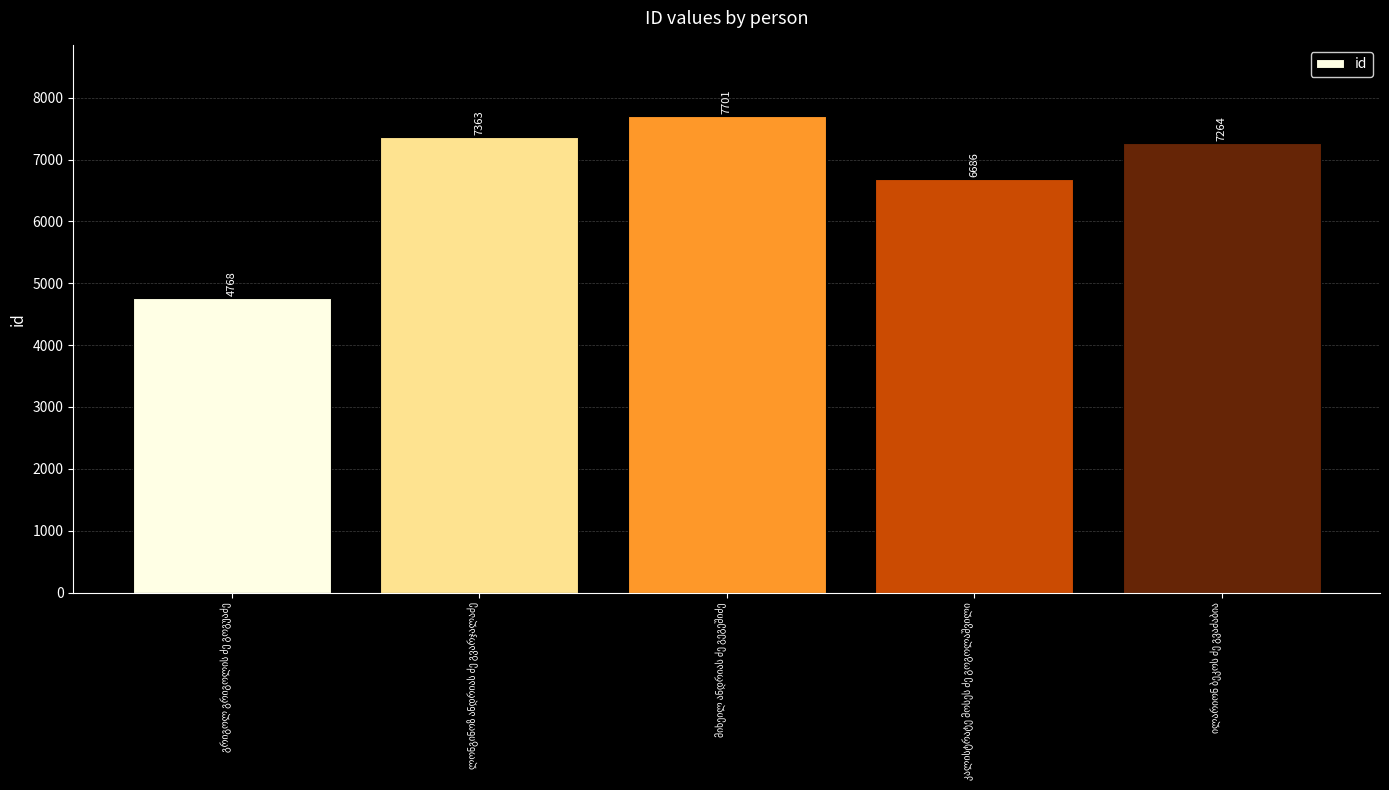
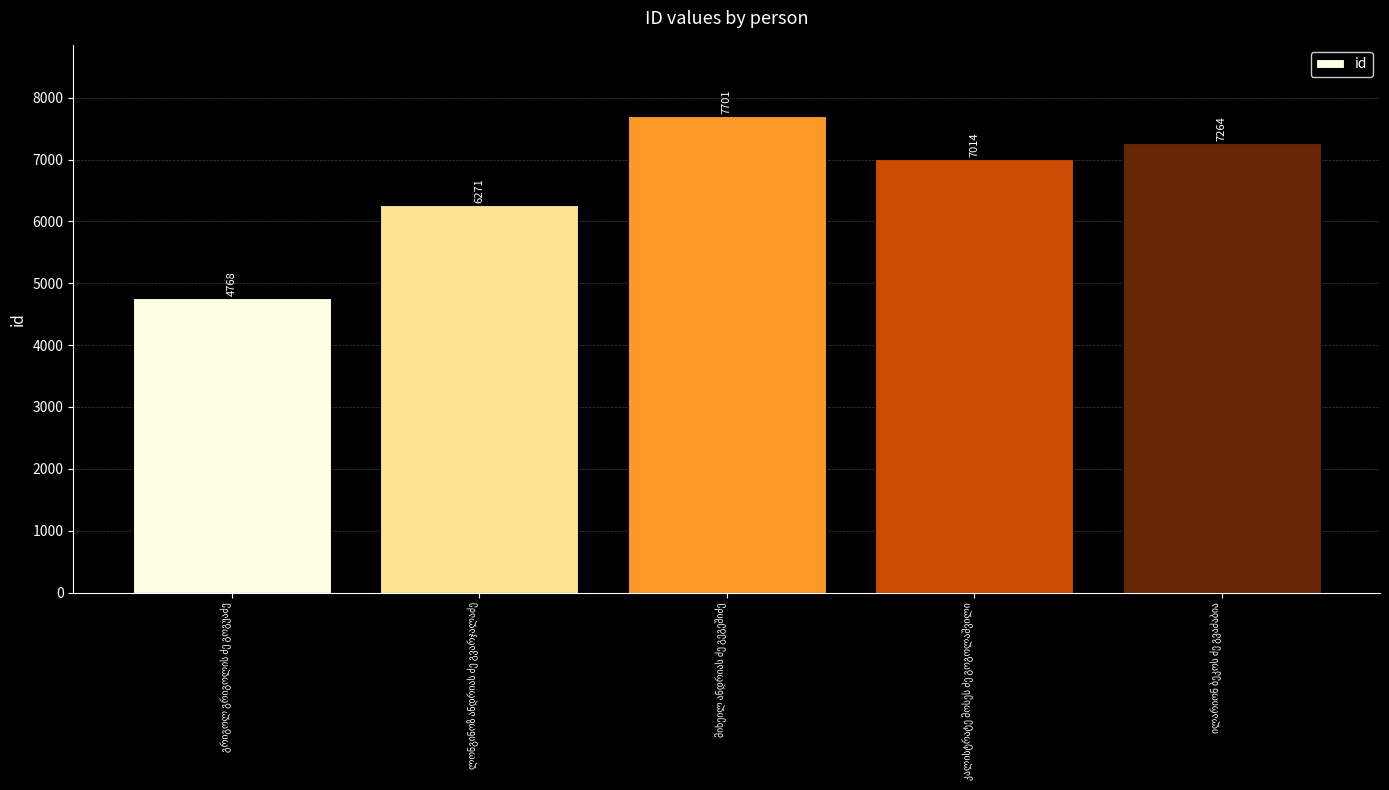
  {
    "გრიგოლ გრიგოლის ძე გოგუაძე": 4768,
-   "ლონგინოზ ანდრიას ძე გვარჯალაძე": 7363,
+   "ლონგინოზ ანდრიას ძე გვარჯალაძე": 6271,
    "მიხეილ ანდრიას ძე გეგეშიძე": 7701,
-   "კალისტრატე მოსეს ძე გოგოლაშვილი": 6686,
+   "კალისტრატე მოსეს ძე გოგოლაშვილი": 7014,
    "ილარიონ ბეკოს ძე გვაძაბია": 7264
  }
